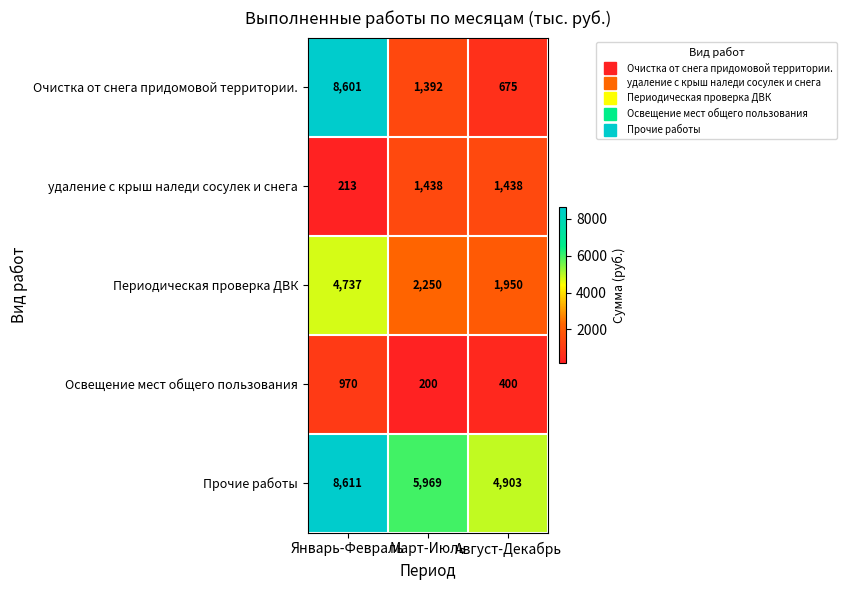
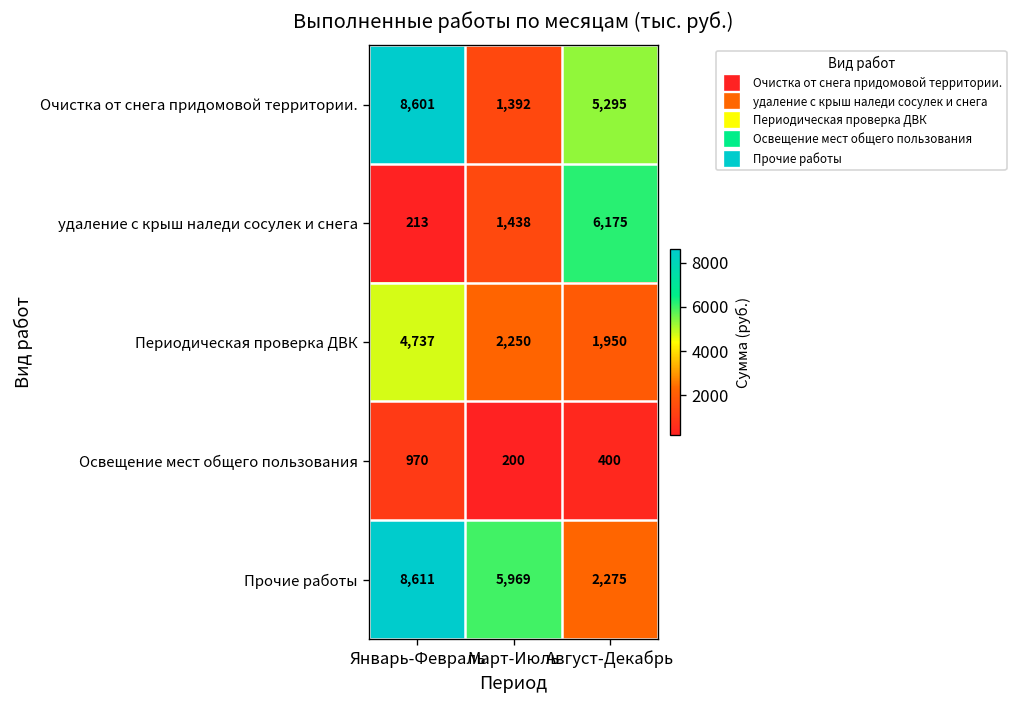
  {
    "Очистка от снега придомовой территории.": {
      "Январь-Февраль": "8,601",
-     "Август-Декабрь": "675"
+     "Август-Декабрь": "5,295"
    },
    "удаление с крыш наледи сосулек и снега": {
      "Январь-Февраль": "213",
-     "Август-Декабрь": "1,438"
+     "Август-Декабрь": "6,175"
    },
    "Периодическая проверка ДВК": {
      "Январь-Февраль": "4,737",
      "Август-Декабрь": "1,950"
    },
    "Освещение мест общего пользования": {
      "Январь-Февраль": "970",
      "Август-Декабрь": "400"
    },
    "Прочие работы": {
      "Январь-Февраль": "8,611",
-     "Август-Декабрь": "4,903"
+     "Август-Декабрь": "2,275"
    }
  }
